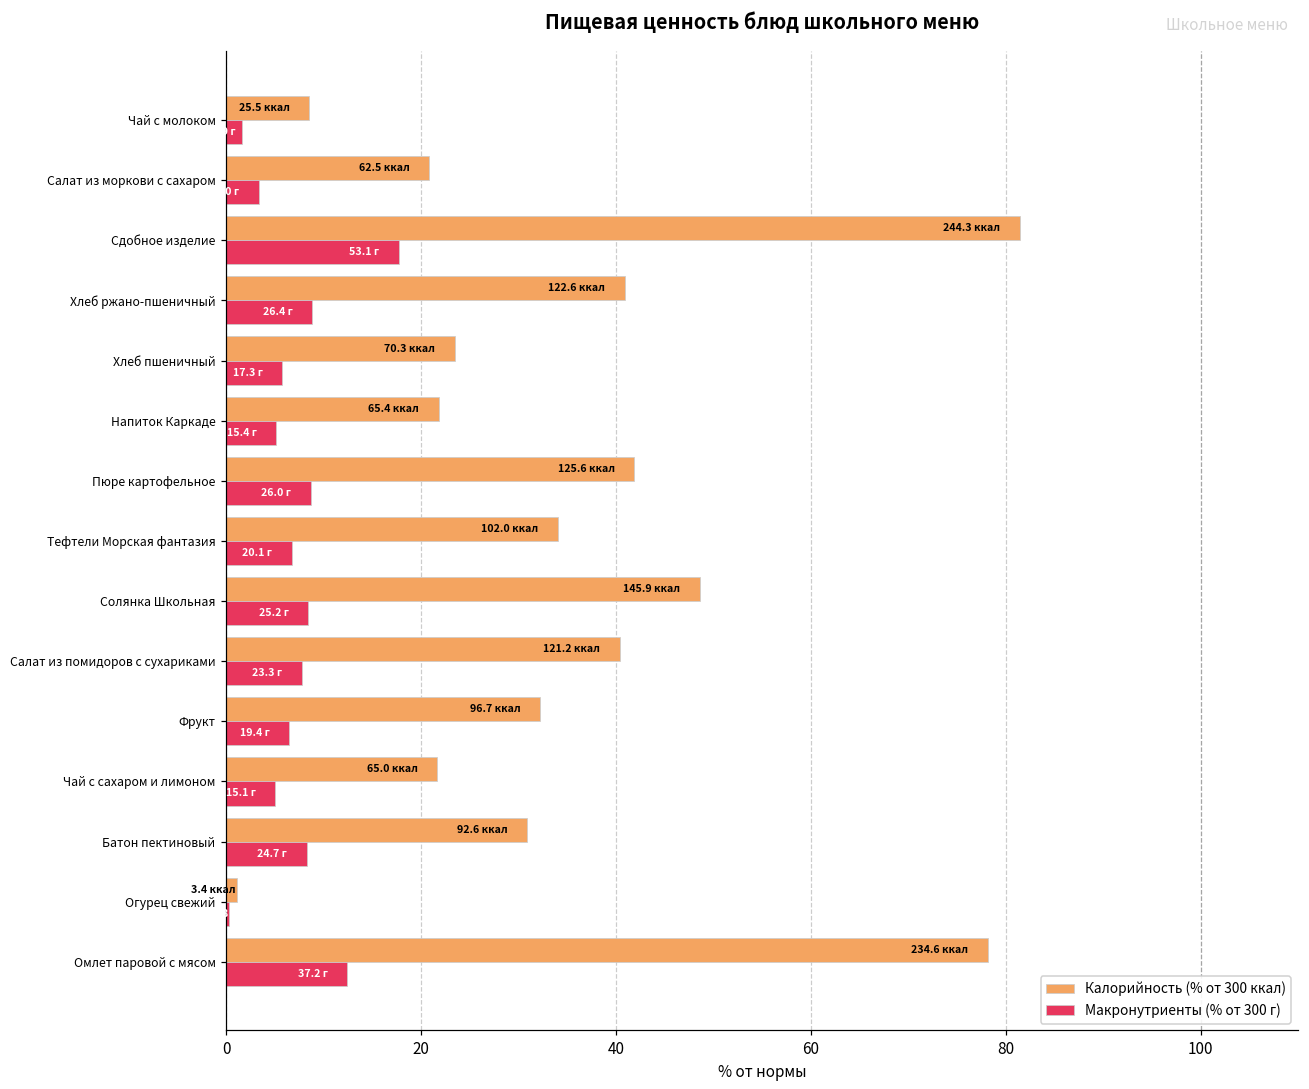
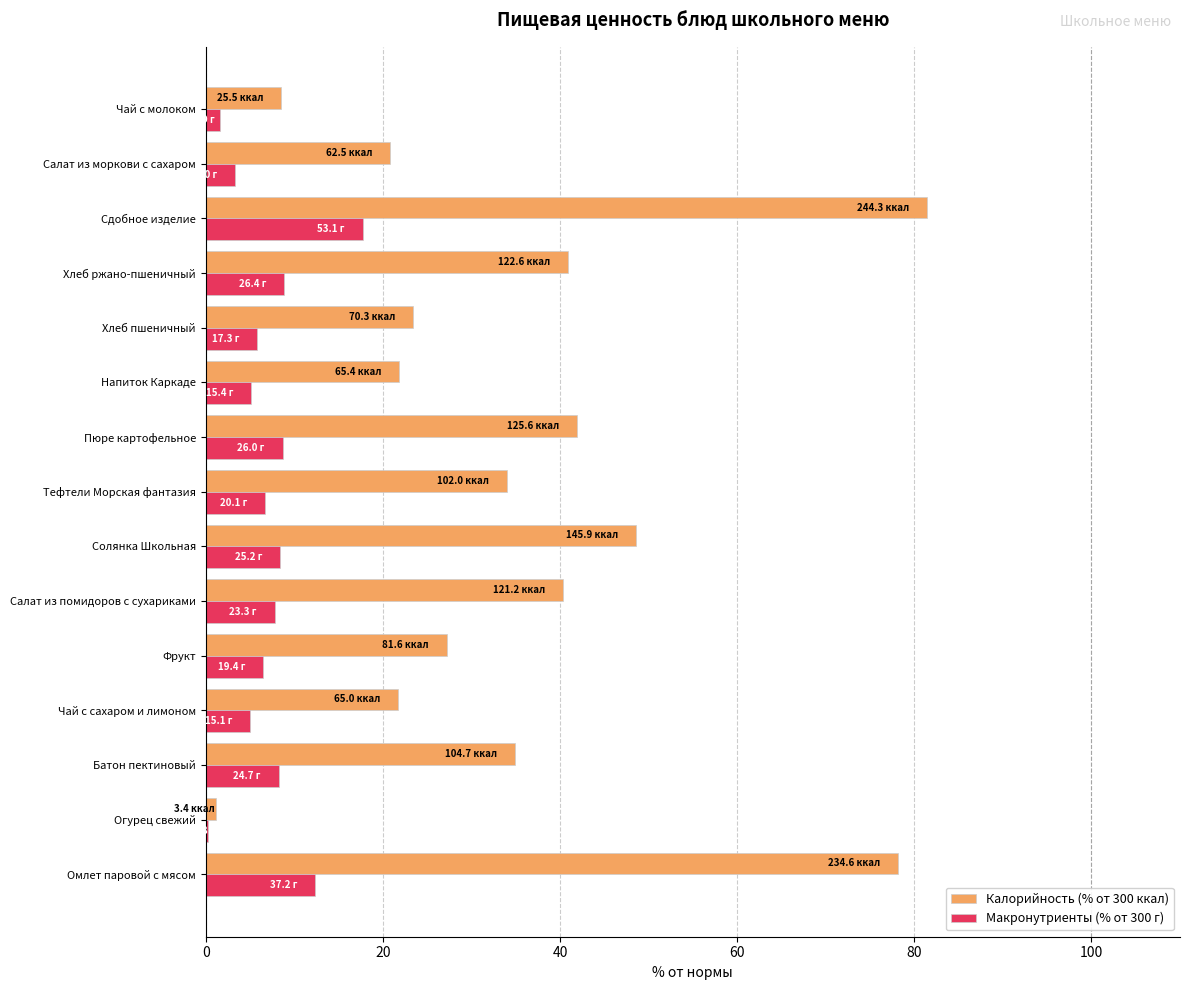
  {
    "Калорийность (% от 300 ккал)": {
-     "Фрукт": 96.7,
-     "Батон пектиновый": 92.6
+     "Фрукт": 81.6,
+     "Батон пектиновый": 104.7
    },
    "Макронутриенты (% от 300 г)": {
      "Чай с молоком": 2,
      "Салат из моркови с сахаром": 3
    }
  }
